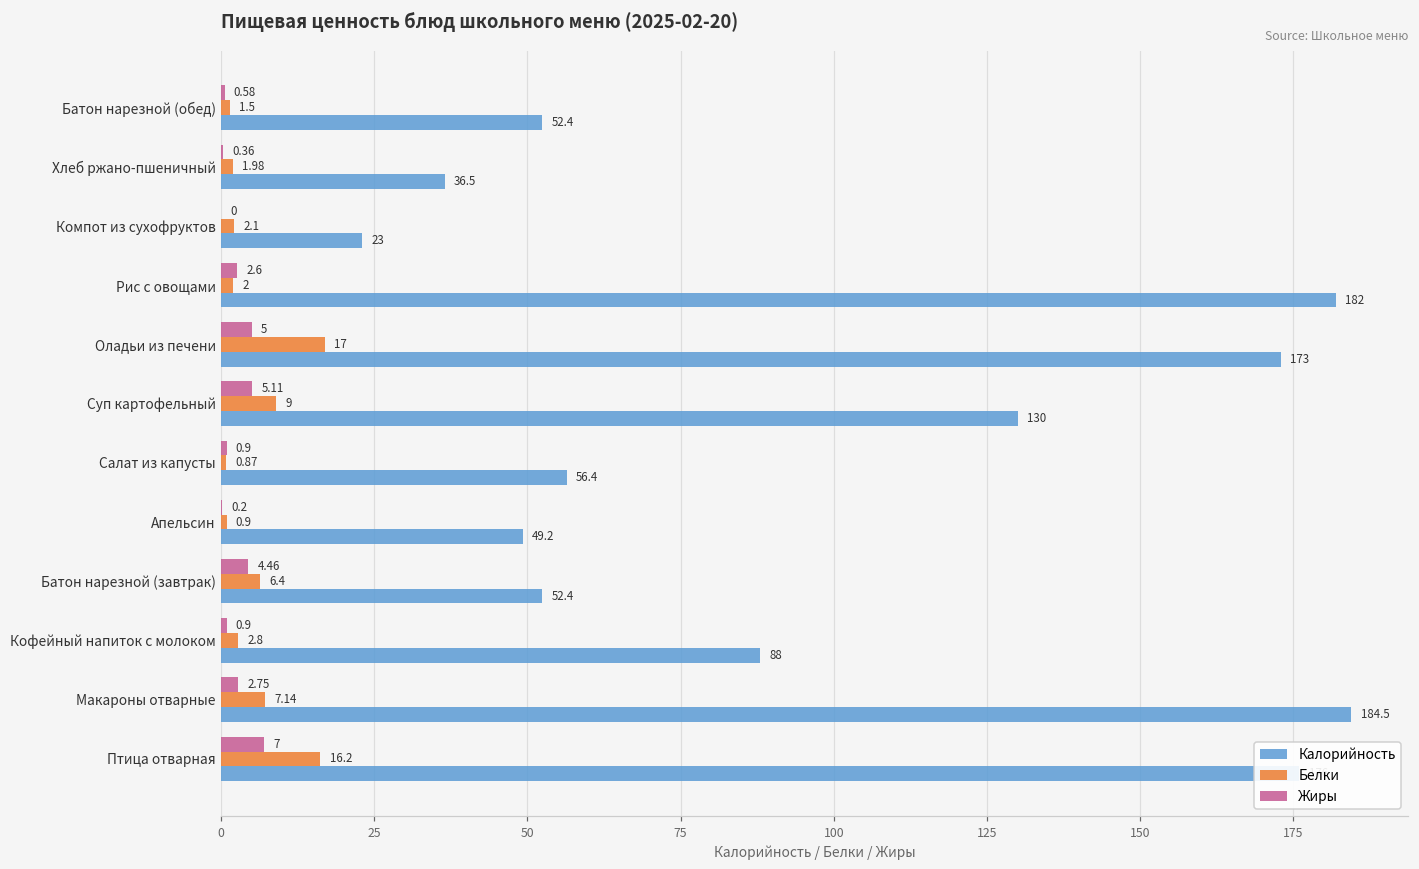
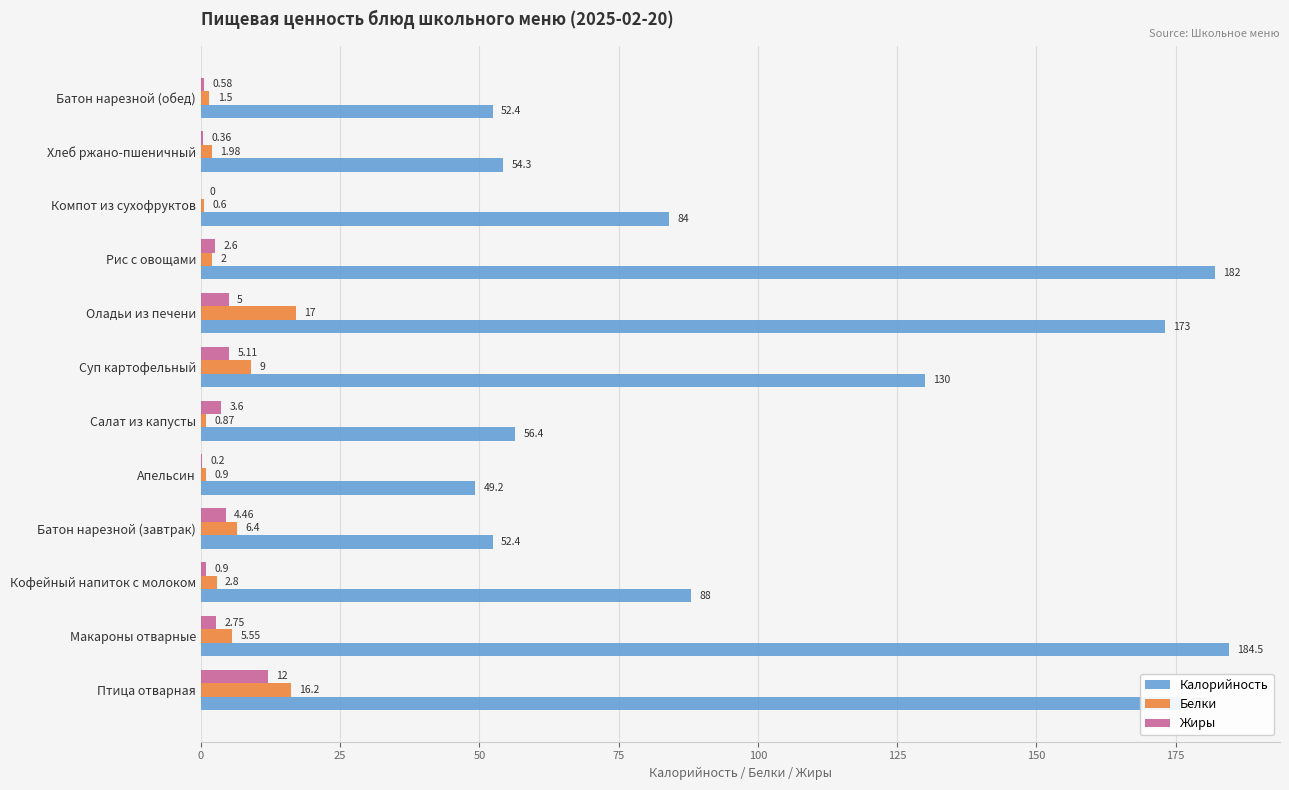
  {
    "Калорийность": {
      "Батон нарезной (обед)": 52.4,
-     "Хлеб ржано-пшеничный": 36.5,
-     "Компот из сухофруктов": 23,
+     "Хлеб ржано-пшеничный": 54.3,
+     "Компот из сухофруктов": 84,
      "Рис с овощами": 182,
      "Оладьи из печени": 173,
      "Суп картофельный": 130,
      "Салат из капусты": 56.4,
      "Апельсин": 49.2,
      "Батон нарезной (завтрак)": 52.4,
      "Кофейный напиток с молоком": 88,
      "Макароны отварные": 184.5
    },
    "Белки": {
      "Батон нарезной (обед)": 1.5,
      "Хлеб ржано-пшеничный": 1.98,
-     "Компот из сухофруктов": 2.1,
+     "Компот из сухофруктов": 0.6,
      "Рис с овощами": 2,
      "Оладьи из печени": 17,
      "Суп картофельный": 9,
      "Салат из капусты": 0.87,
      "Апельсин": 0.9,
      "Батон нарезной (завтрак)": 6.4,
      "Кофейный напиток с молоком": 2.8,
-     "Макароны отварные": 7.14,
+     "Макароны отварные": 5.55,
      "Птица отварная": 16.2
    },
    "Жиры": {
      "Батон нарезной (обед)": 0.58,
      "Хлеб ржано-пшеничный": 0.36,
      "Компот из сухофруктов": 0,
      "Рис с овощами": 2.6,
      "Оладьи из печени": 5,
      "Суп картофельный": 5.11,
-     "Салат из капусты": 0.9,
+     "Салат из капусты": 3.6,
      "Апельсин": 0.2,
      "Батон нарезной (завтрак)": 4.46,
      "Кофейный напиток с молоком": 0.9,
      "Макароны отварные": 2.75,
-     "Птица отварная": 7
+     "Птица отварная": 12
    }
  }
